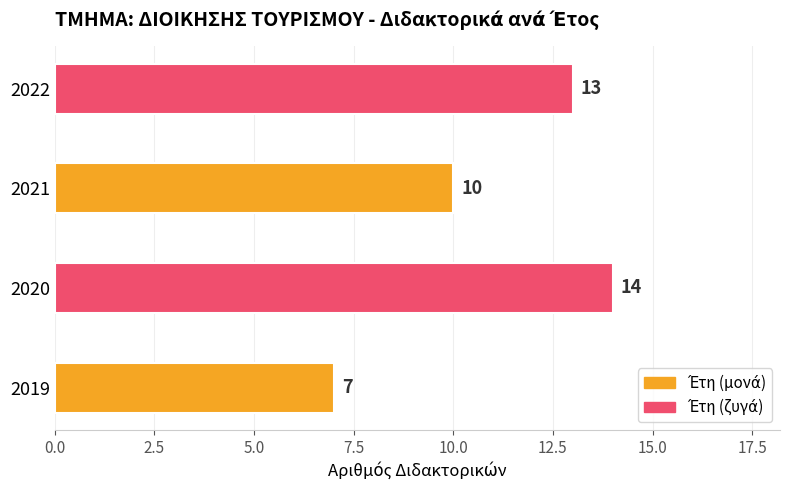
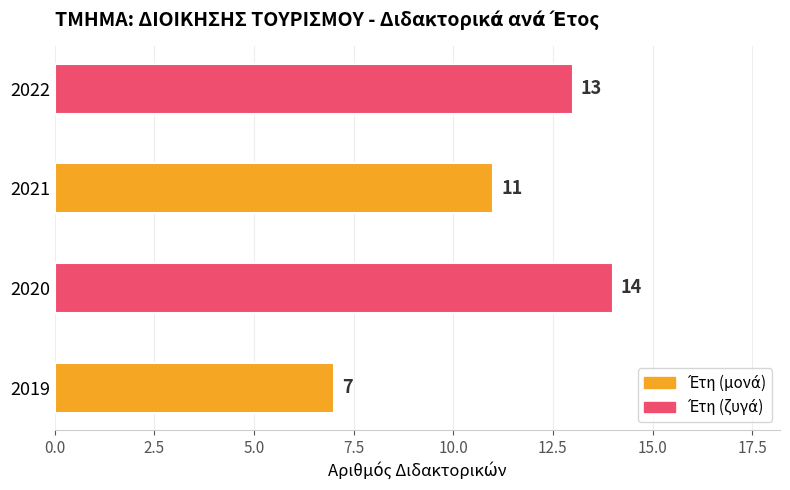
  {
    "2022": 13,
-   "2021": 10,
+   "2021": 11,
    "2020": 14,
    "2019": 7
  }
